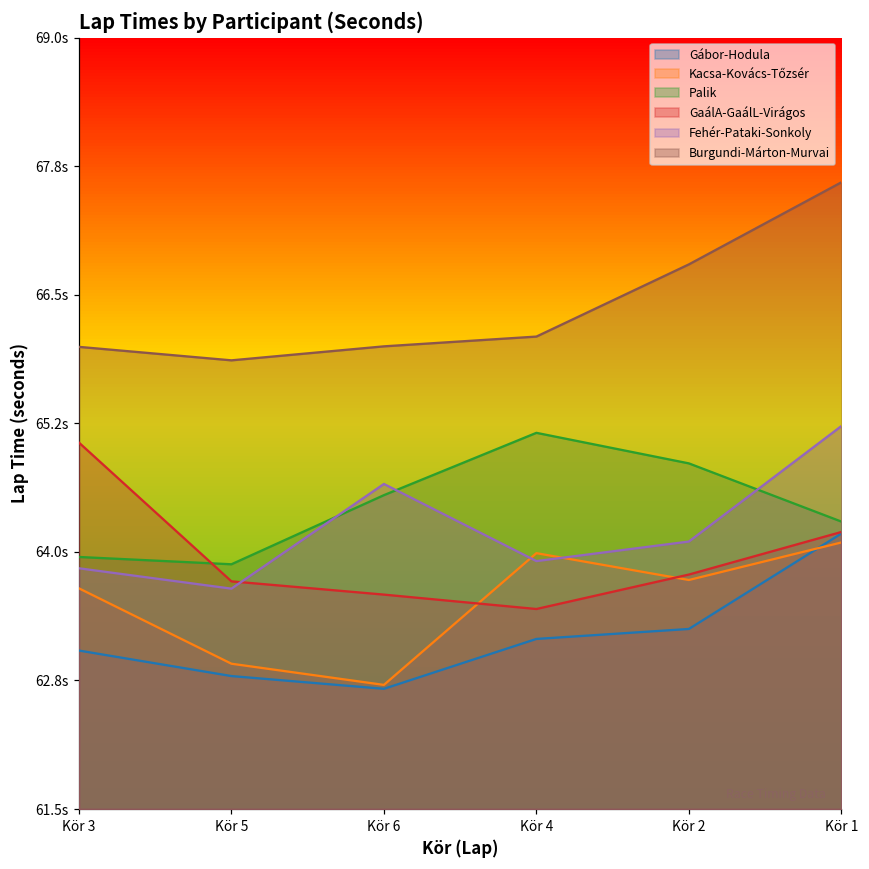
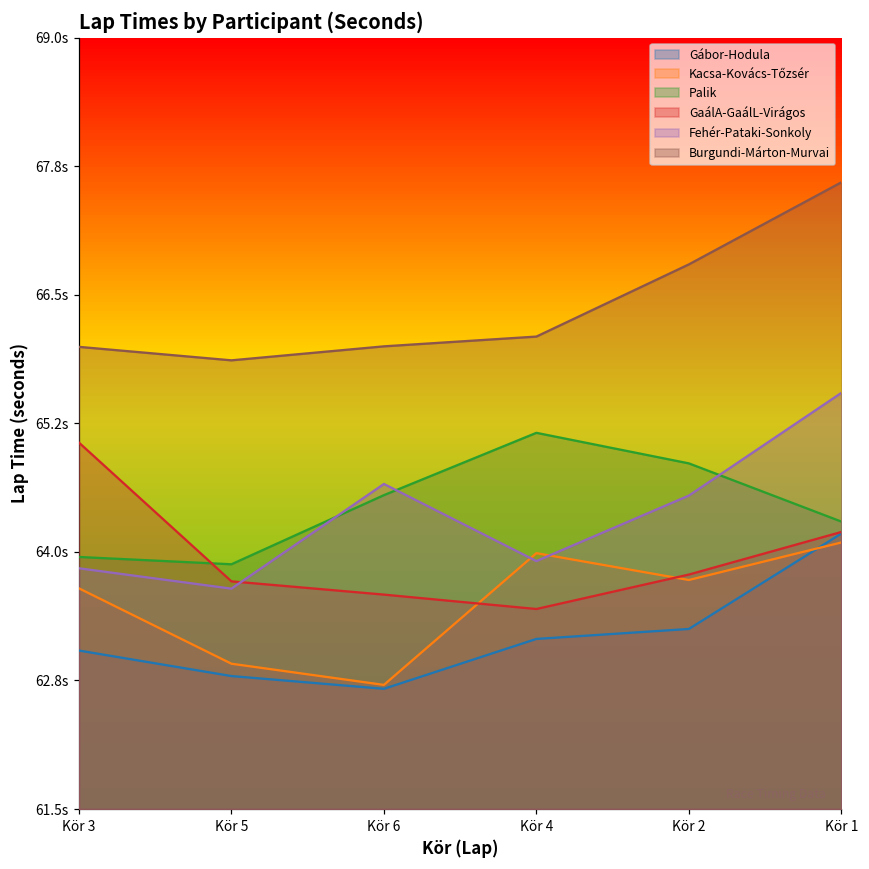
  {
    "Gábor-Hodula": {
      "Kör 3": "63.0s",
      "Kör 5": "62.8s",
      "Kör 6": "62.7s",
      "Kör 4": "63.2s",
      "Kör 2": "63.3s"
    },
    "Palik": {
      "Kör 3": "64.0s",
      "Kör 5": "63.9s",
      "Kör 6": "64.6s",
      "Kör 4": "65.2s",
      "Kör 2": "64.9s",
      "Kör 1": "64.3s"
    },
    "Fehér-Pataki-Sonkoly": {
      "Kör 3": "63.8s",
      "Kör 5": "63.6s",
      "Kör 6": "64.7s",
      "Kör 4": "63.9s",
-     "Kör 2": "64.1s",
-     "Kör 1": "65.2s"
+     "Kör 2": "64.5s",
+     "Kör 1": "65.5s"
    }
  }
